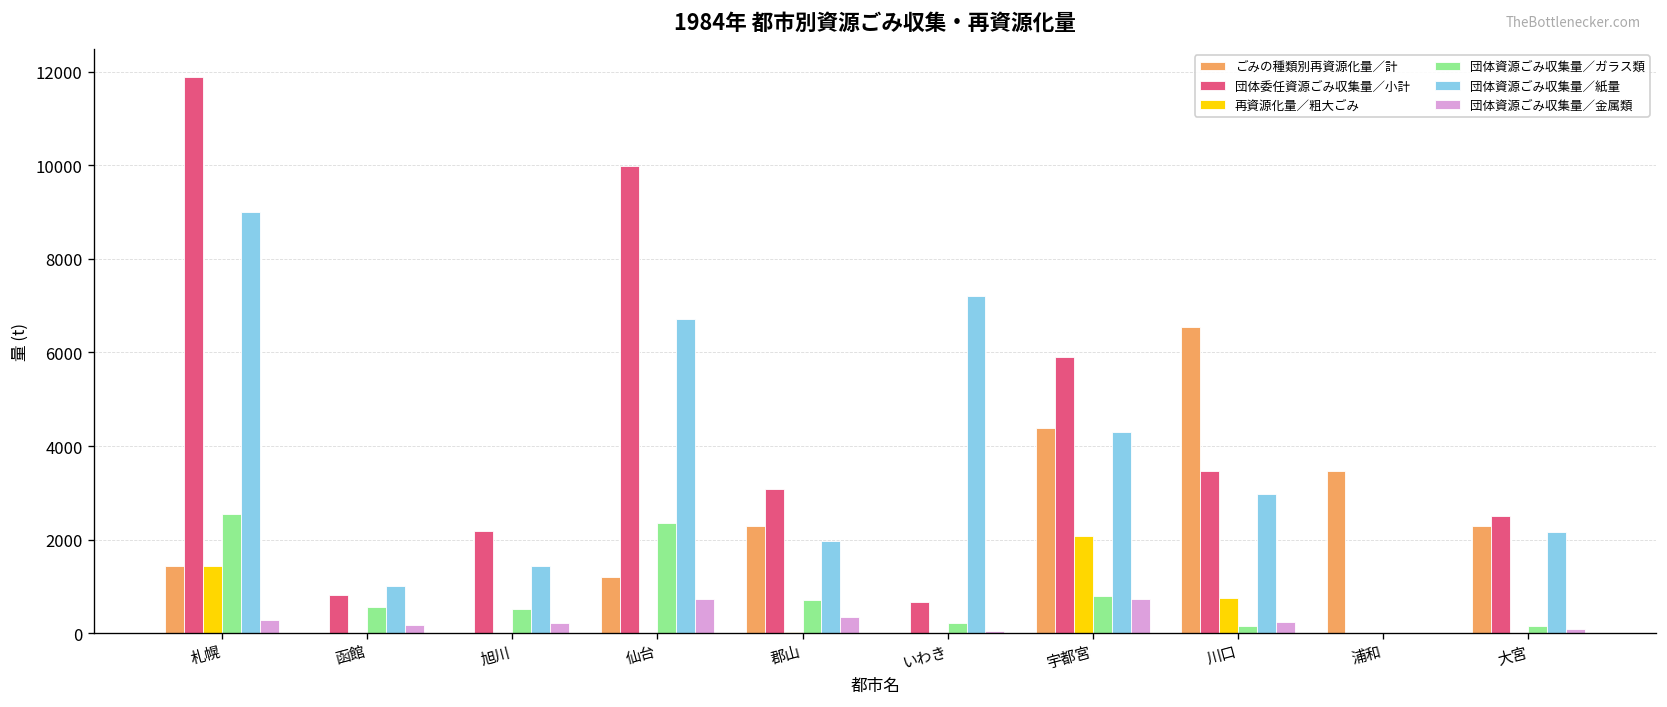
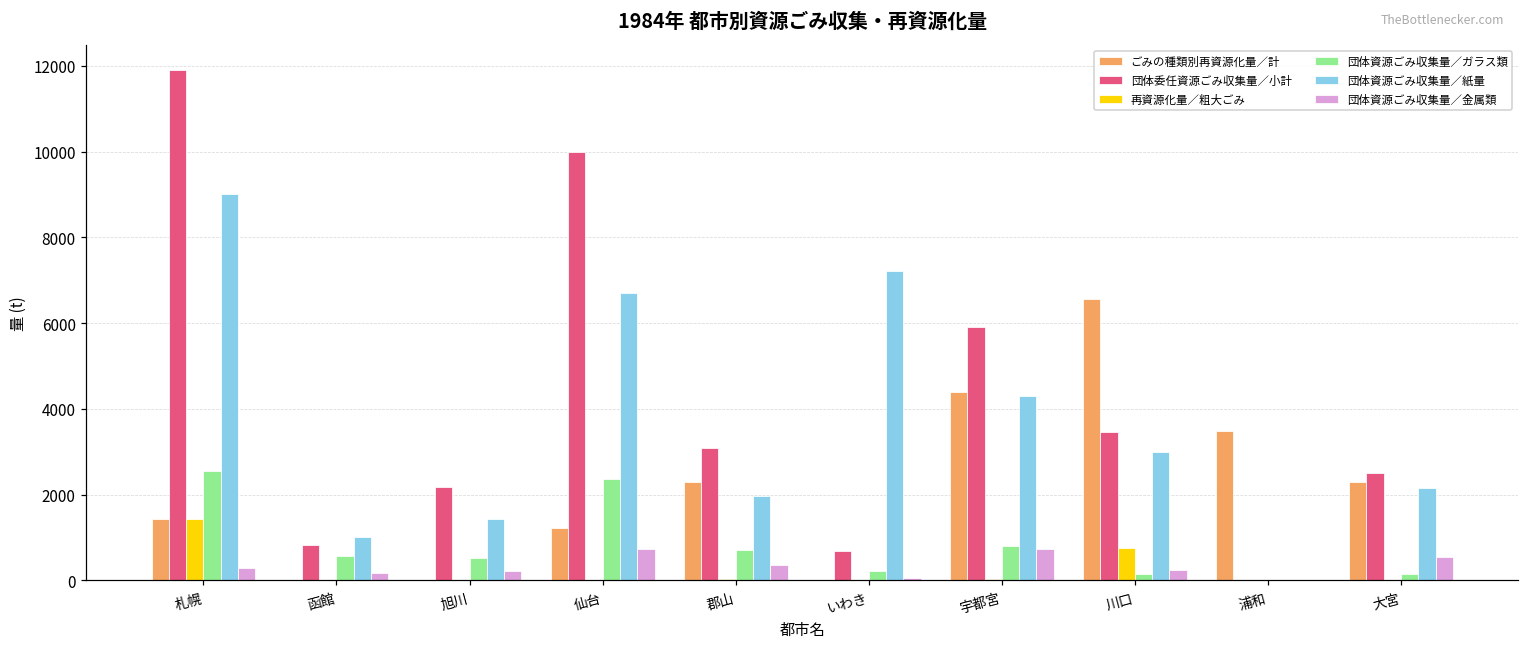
  {
    "ごみの種類別再資源化量／計": {
      "札幌": 1400,
      "函館": 0,
      "旭川": 0,
      "仙台": 1200,
      "郡山": 2300,
      "いわき": 0,
      "宇都宮": 4400,
      "川口": 6600,
      "浦和": 3500,
      "大宮": 2300
    },
    "団体委任資源ごみ収集量／小計": {
      "札幌": 11900,
      "函館": 800,
      "旭川": 2200,
      "仙台": 10000,
      "郡山": 3100,
      "いわき": 700,
      "宇都宮": 5900,
      "川口": 3500,
      "浦和": 0,
      "大宮": 2500
    },
    "再資源化量／粗大ごみ": {
      "札幌": 1400,
      "函館": 0,
      "旭川": 0,
      "仙台": 0,
      "いわき": 0,
-     "宇都宮": 2100,
+     "宇都宮": 0,
      "川口": 700,
      "浦和": 0,
      "大宮": 0
    },
    "団体資源ごみ収集量／ガラス類": {
      "札幌": 2500,
      "函館": 600,
      "旭川": 500,
      "仙台": 2400,
      "郡山": 700,
      "いわき": 200,
      "宇都宮": 800,
      "川口": 100,
      "浦和": 0,
      "大宮": 100
    },
    "団体資源ごみ収集量／紙量": {
      "札幌": 9000,
      "函館": 1000,
      "旭川": 1400,
      "仙台": 6700,
      "郡山": 2000,
      "いわき": 7200,
      "宇都宮": 4300,
      "川口": 3000,
      "浦和": 0,
      "大宮": 2200
    },
    "団体資源ごみ収集量／金属類": {
      "札幌": 300,
      "函館": 200,
      "旭川": 200,
      "仙台": 700,
      "郡山": 400,
      "宇都宮": 700,
      "川口": 200,
      "浦和": 0,
-     "大宮": 100
+     "大宮": 500
    }
  }
